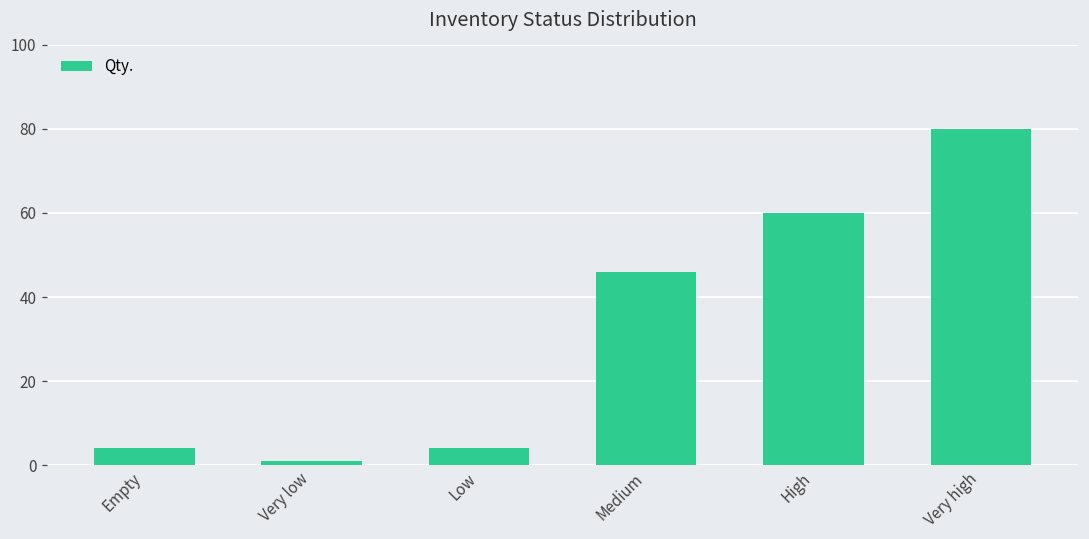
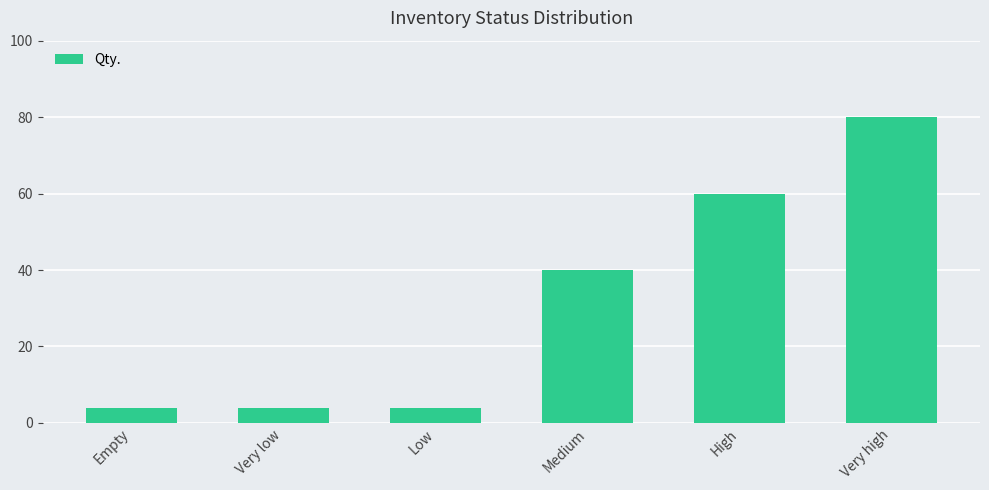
  {
    "Empty": 4,
-   "Very low": 1,
+   "Very low": 4,
    "Low": 4,
-   "Medium": 46,
+   "Medium": 40,
    "High": 60,
    "Very high": 80
  }
